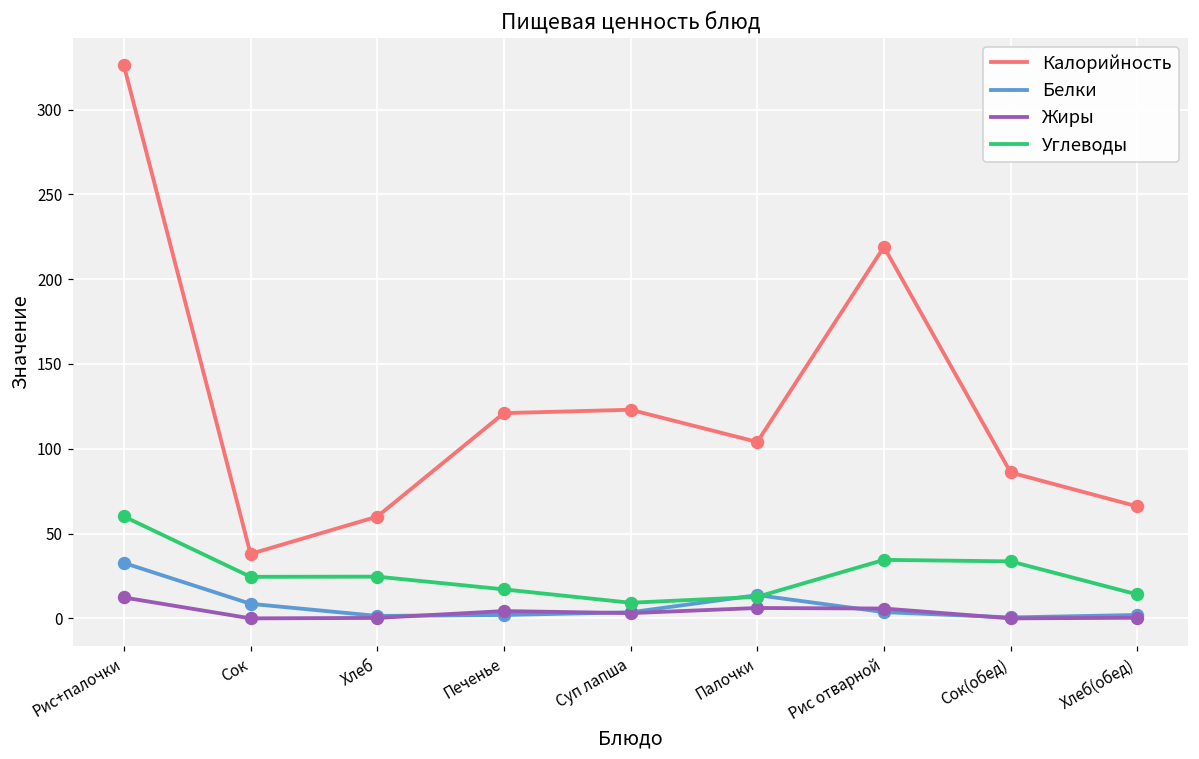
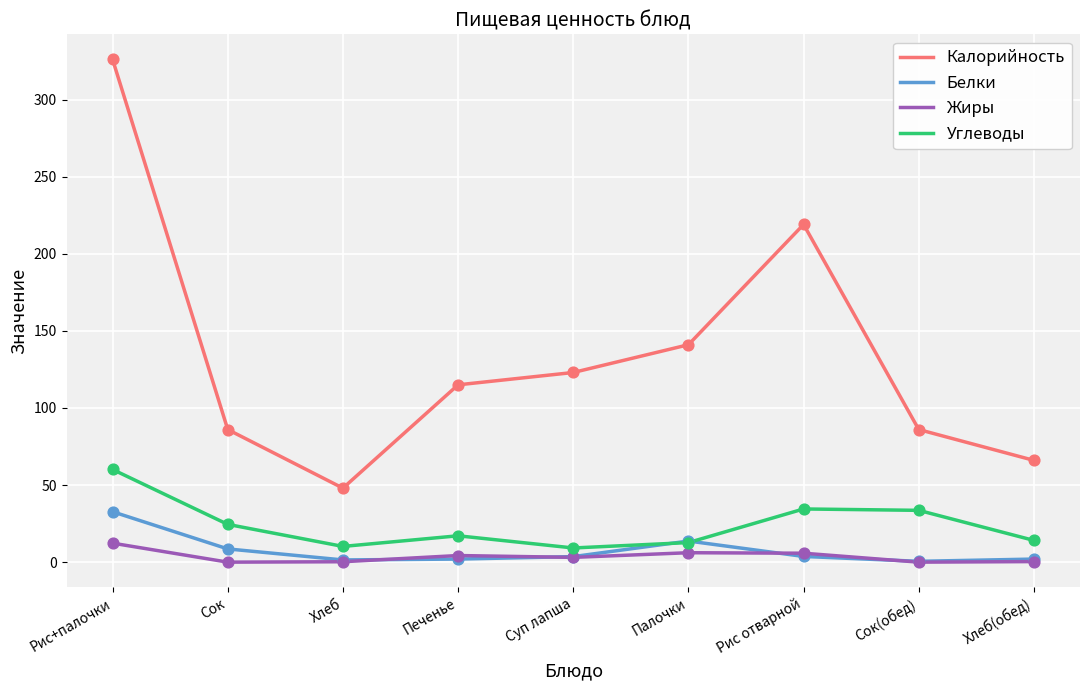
  {
    "Калорийность": {
      "Рис+палочки": 326,
-     "Сок": 38,
-     "Хлеб": 60,
-     "Печенье": 121,
+     "Сок": 86,
+     "Хлеб": 48,
+     "Печенье": 115,
      "Суп лапша": 123,
-     "Палочки": 104,
+     "Палочки": 141,
      "Рис отварной": 219,
      "Сок(обед)": 86,
      "Хлеб(обед)": 66
    },
    "Белки": {
      "Рис+палочки": 33,
      "Сок": 9,
      "Печенье": 2,
      "Рис отварной": 4
    },
    "Жиры": {
      "Рис+палочки": 12,
      "Сок": 0,
      "Печенье": 4,
      "Палочки": 6,
      "Рис отварной": 6
    },
    "Углеводы": {
      "Рис+палочки": 60,
      "Сок": 25,
-     "Хлеб": 25,
+     "Хлеб": 10,
      "Печенье": 17,
      "Суп лапша": 9,
      "Рис отварной": 35,
      "Сок(обед)": 34,
      "Хлеб(обед)": 14
    }
  }
